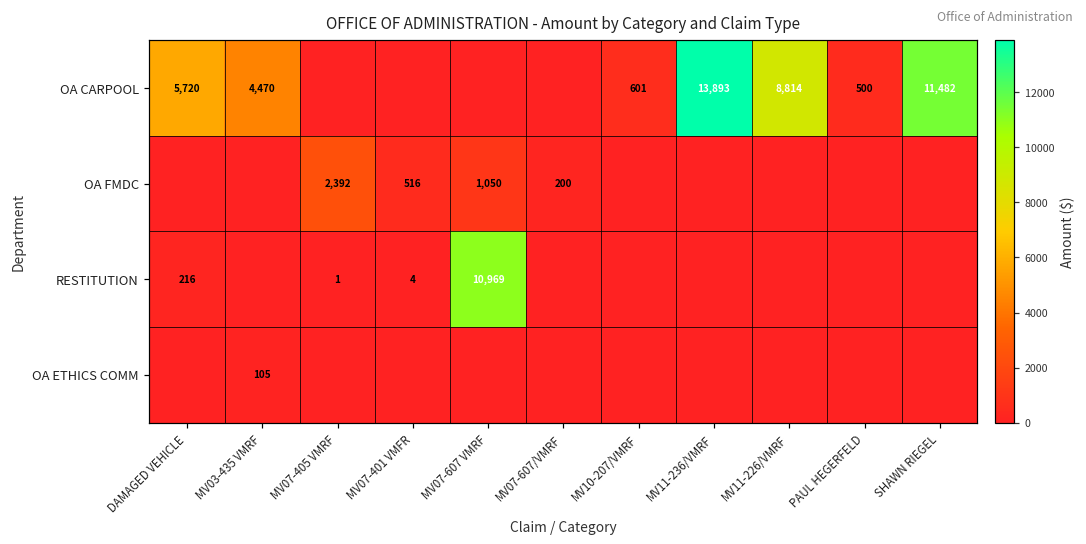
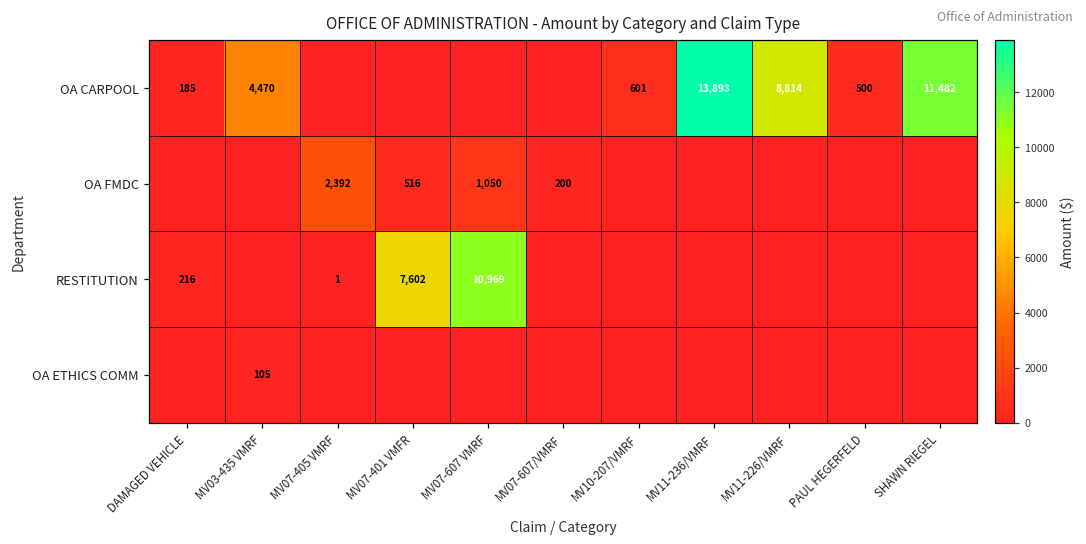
  {
    "OA CARPOOL": {
-     "DAMAGED VEHICLE": "5,720",
+     "DAMAGED VEHICLE": "185",
      "MV03-435 VMRF": "4,470",
      "MV10-207/VMRF": "601",
      "MV11-236/VMRF": "13,893",
      "MV11-226/VMRF": "8,814",
      "PAUL HEGERFELD": "500",
      "SHAWN RIEGEL": "11,482"
    },
    "OA FMDC": {
      "MV07-405 VMRF": "2,392",
      "MV07-401 VMFR": "516",
      "MV07-607 VMRF": "1,050",
      "MV07-607/VMRF": "200"
    },
    "RESTITUTION": {
      "DAMAGED VEHICLE": "216",
      "MV07-405 VMRF": "1",
-     "MV07-401 VMFR": "4",
+     "MV07-401 VMFR": "7,602",
      "MV07-607 VMRF": "10,969"
    },
    "OA ETHICS COMM": {
      "MV03-435 VMRF": "105"
    }
  }
